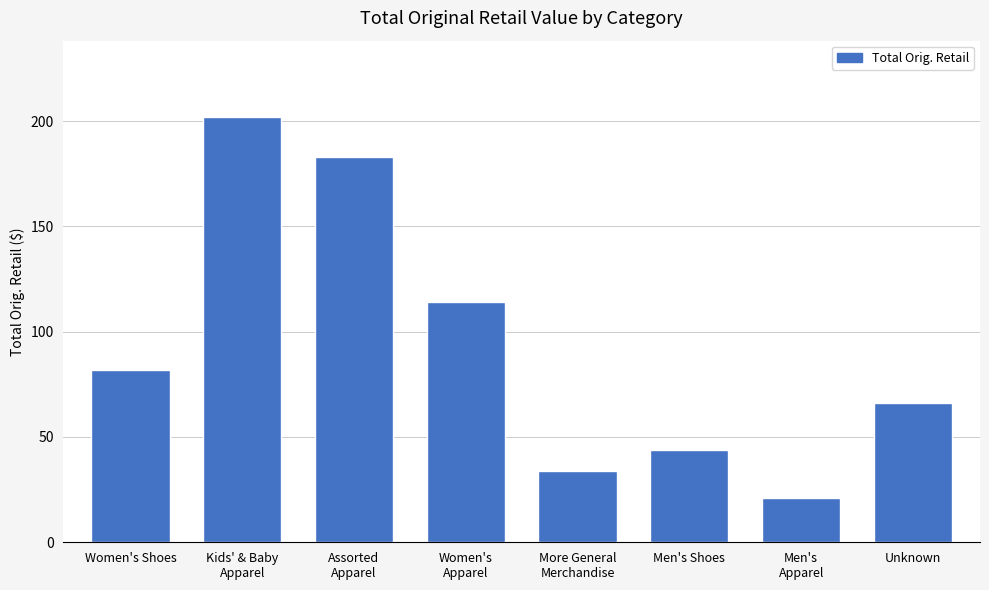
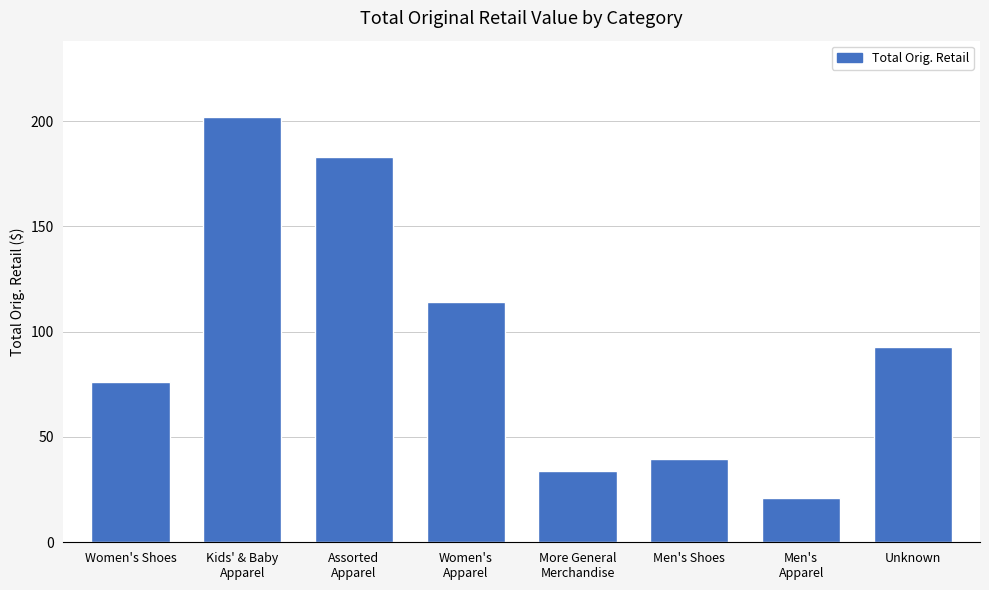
  {
-   "Women's Shoes": 82,
+   "Women's Shoes": 76,
    "Kids' & Baby Apparel": 202,
    "Assorted Apparel": 183,
    "Women's Apparel": 114,
    "More General Merchandise": 34,
-   "Men's Shoes": 44,
+   "Men's Shoes": 40,
    "Men's Apparel": 21,
-   "Unknown": 66
+   "Unknown": 93
  }
